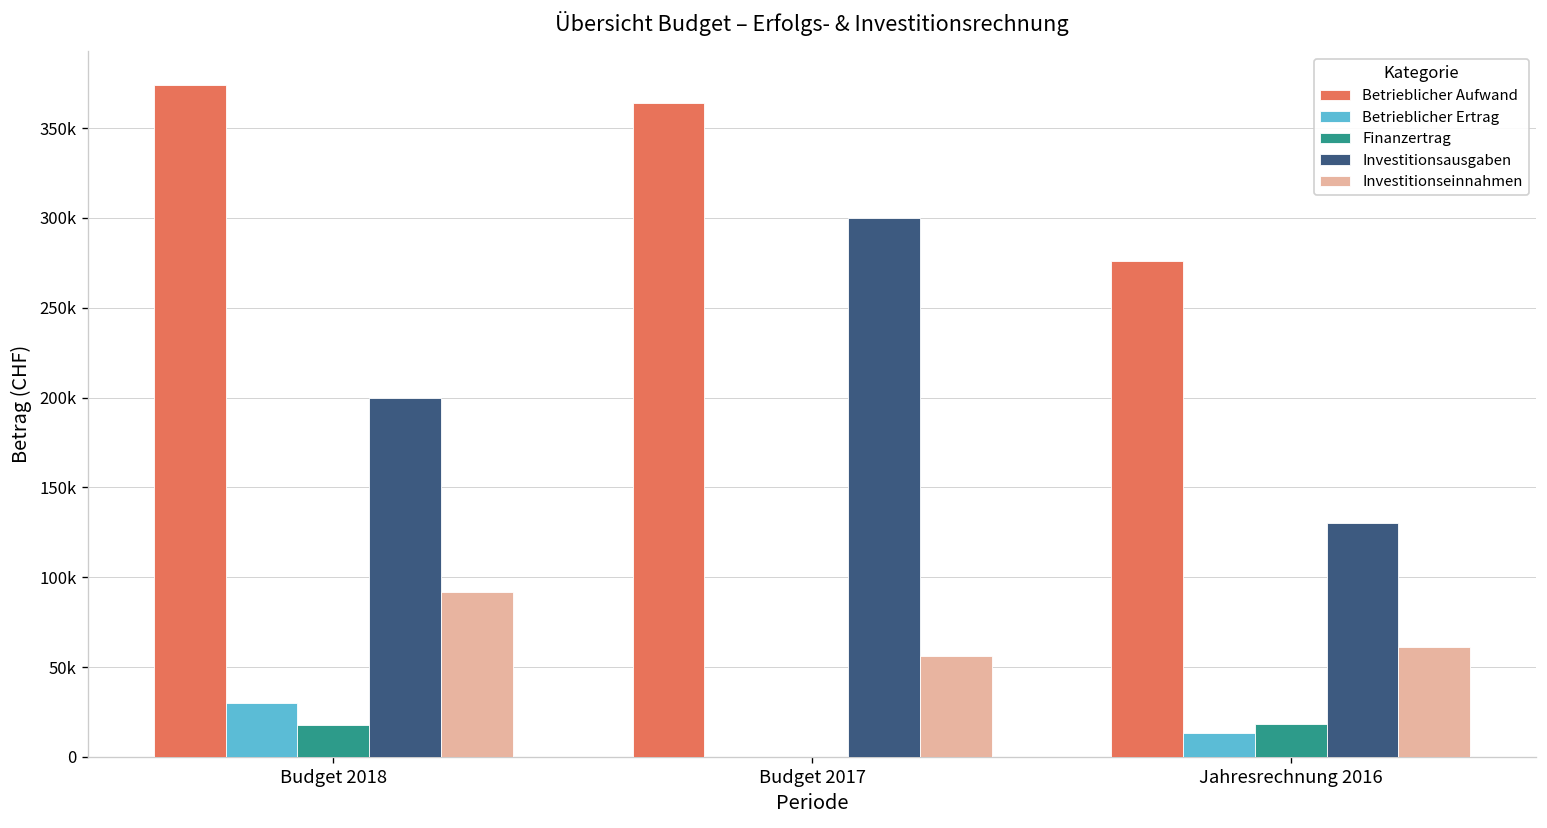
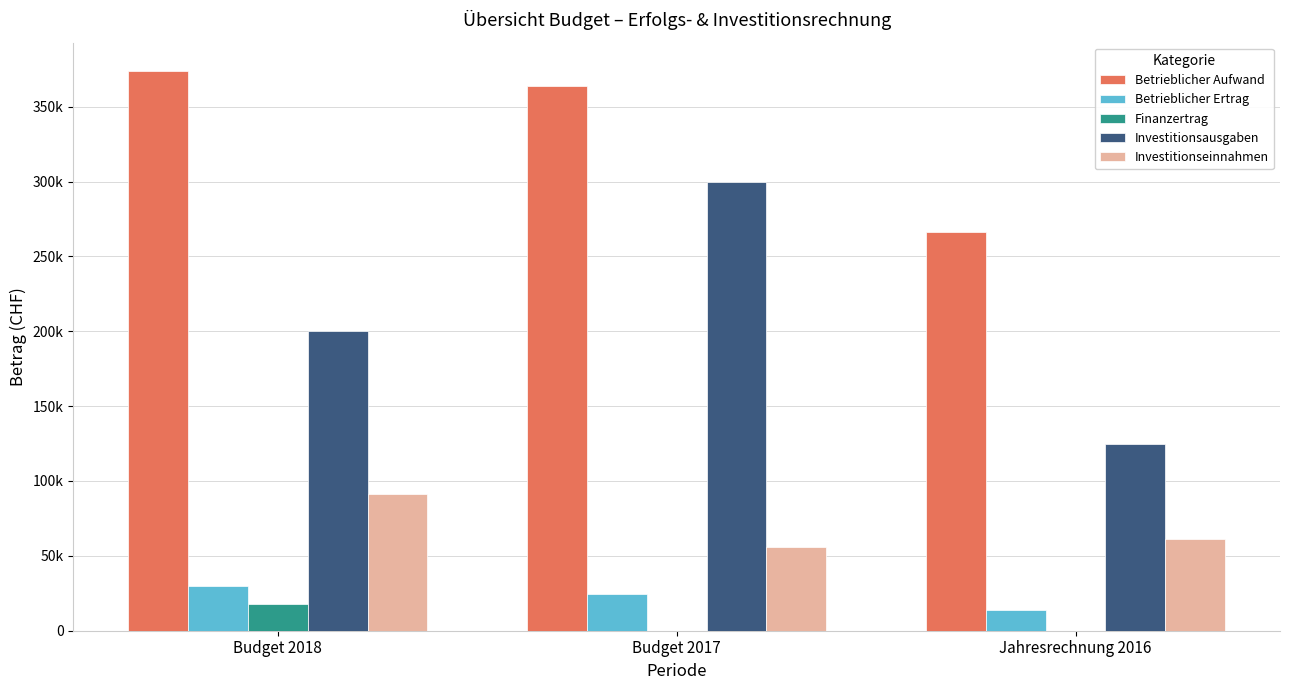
  {
    "Betrieblicher Aufwand": {
      "Budget 2018": 374000,
      "Budget 2017": 364000,
-     "Jahresrechnung 2016": 276000
+     "Jahresrechnung 2016": 266000
    },
    "Betrieblicher Ertrag": {
      "Budget 2018": 30000,
-     "Budget 2017": 0,
+     "Budget 2017": 25000,
      "Jahresrechnung 2016": 14000
    },
    "Finanzertrag": {
      "Budget 2018": 18000,
-     "Jahresrechnung 2016": 19000
+     "Jahresrechnung 2016": 0
    },
    "Investitionsausgaben": {
      "Budget 2018": 200000,
      "Budget 2017": 300000,
-     "Jahresrechnung 2016": 130000
+     "Jahresrechnung 2016": 125000
    },
    "Investitionseinnahmen": {
      "Budget 2018": 91000,
      "Budget 2017": 56000,
      "Jahresrechnung 2016": 61000
    }
  }
